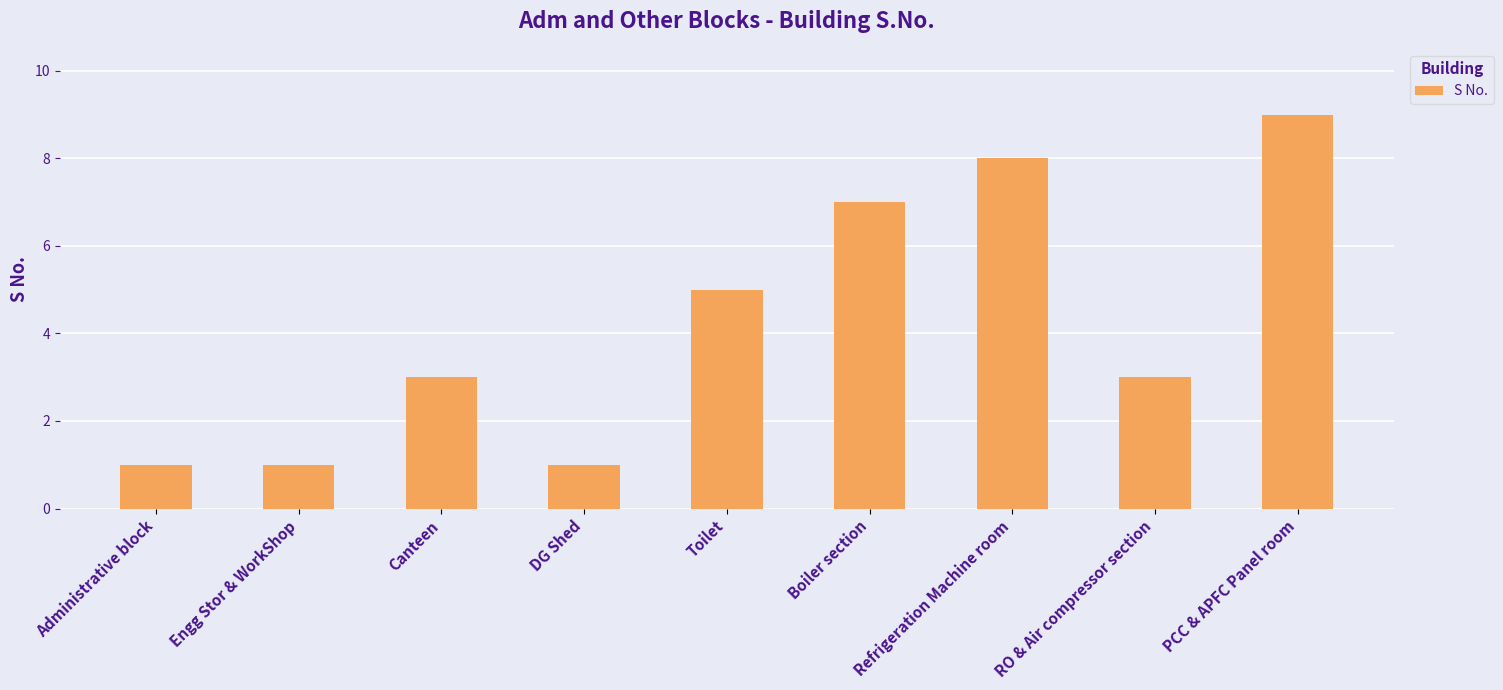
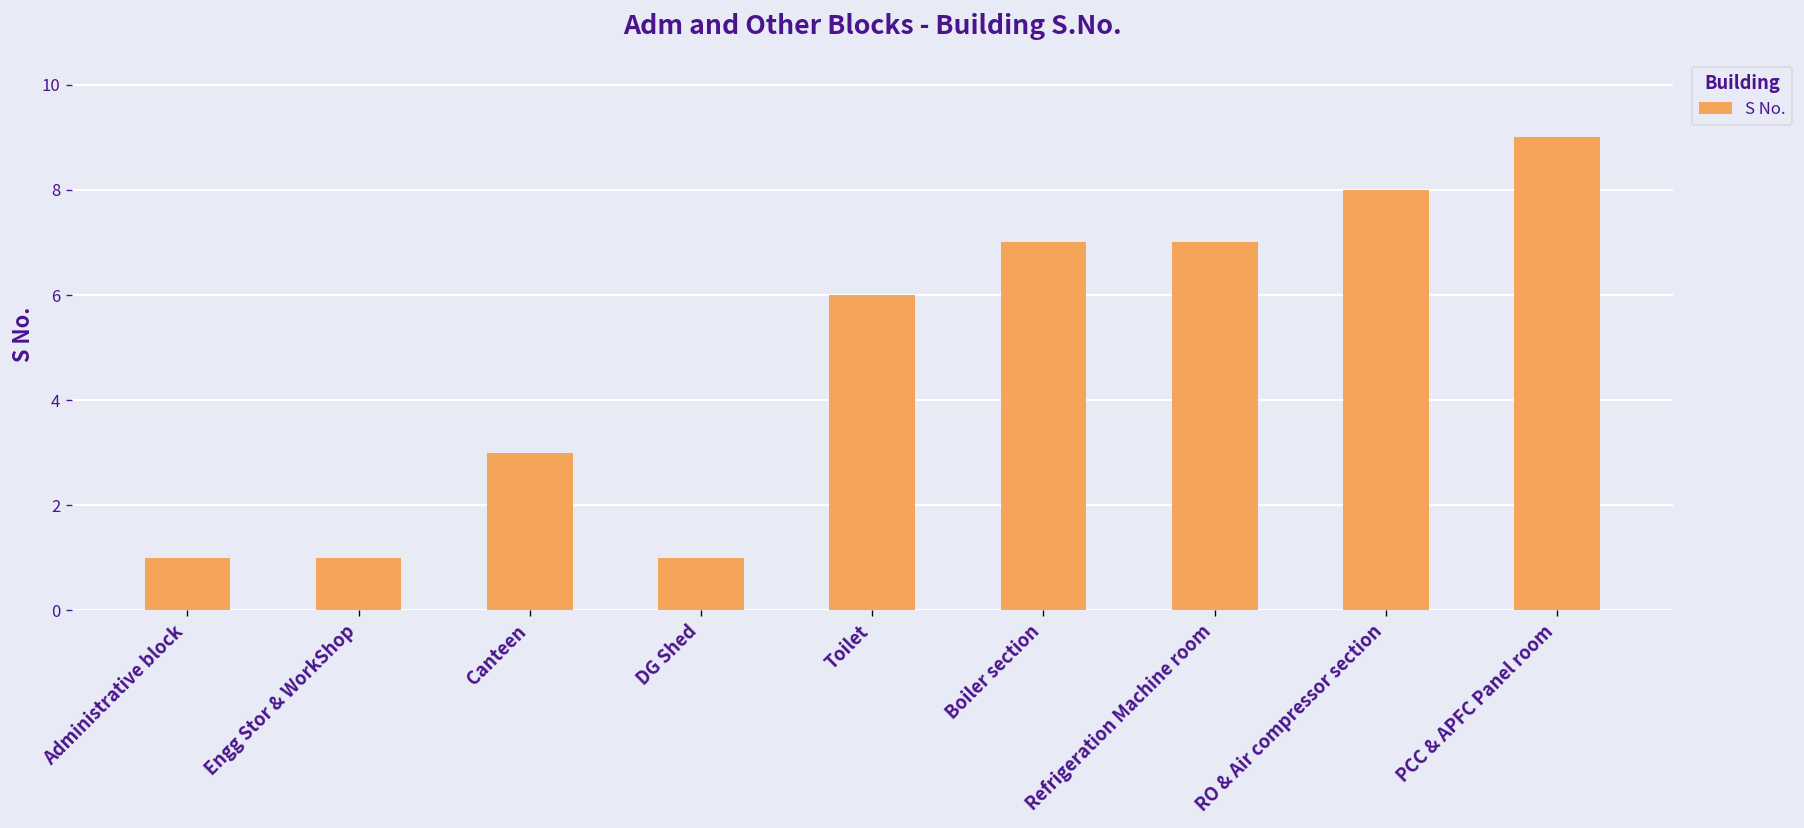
  {
    "Administrative block": 1,
    "Engg Stor & WorkShop": 1,
    "Canteen": 3,
    "DG Shed": 1,
-   "Toilet": 5,
+   "Toilet": 6,
    "Boiler section": 7,
-   "Refrigeration Machine room": 8,
-   "RO & Air compressor section": 3,
+   "Refrigeration Machine room": 7,
+   "RO & Air compressor section": 8,
    "PCC & APFC Panel room": 9
  }
